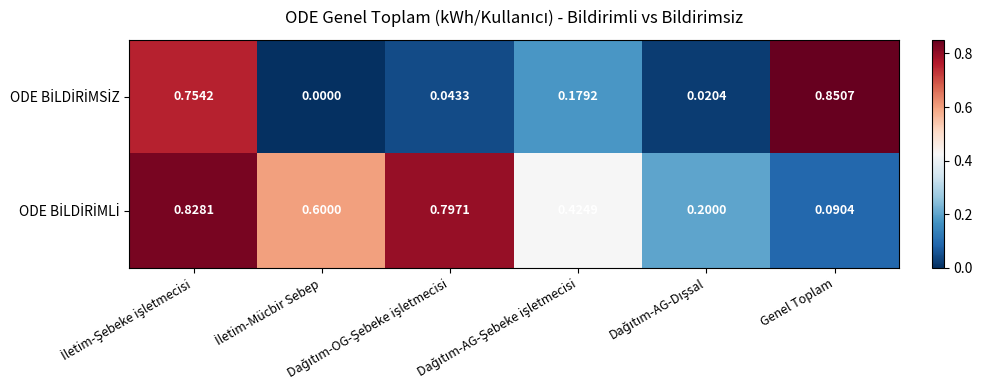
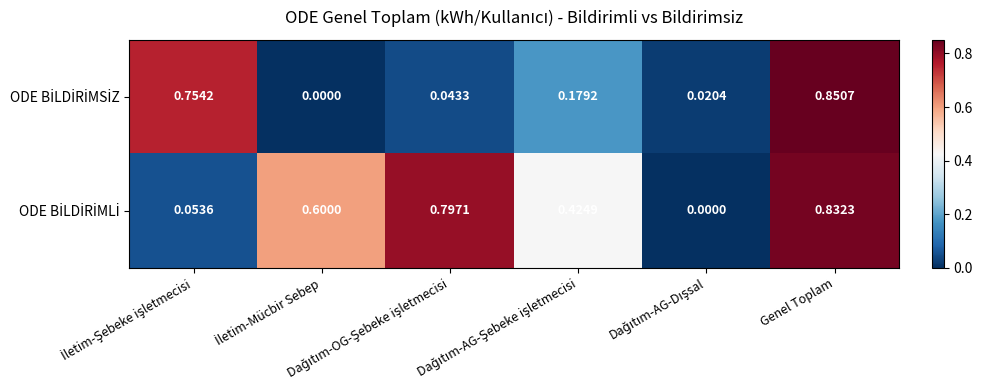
  {
    "ODE BİLDİRİMSİZ": {
      "İletim-Şebeke işletmecisi": 0.7542,
      "İletim-Mücbir Sebep": 0.0000,
      "Dağıtım-OG-Şebeke işletmecisi": 0.0433,
      "Dağıtım-AG-Şebeke işletmecisi": 0.1792,
      "Dağıtım-AG-Dışsal": 0.0204,
      "Genel Toplam": 0.8507
    },
    "ODE BİLDİRİMLİ": {
-     "İletim-Şebeke işletmecisi": 0.8281,
+     "İletim-Şebeke işletmecisi": 0.0536,
      "İletim-Mücbir Sebep": 0.6000,
      "Dağıtım-OG-Şebeke işletmecisi": 0.7971,
-     "Dağıtım-AG-Dışsal": 0.2000,
-     "Genel Toplam": 0.0904
+     "Dağıtım-AG-Dışsal": 0.0000,
+     "Genel Toplam": 0.8323
    }
  }
